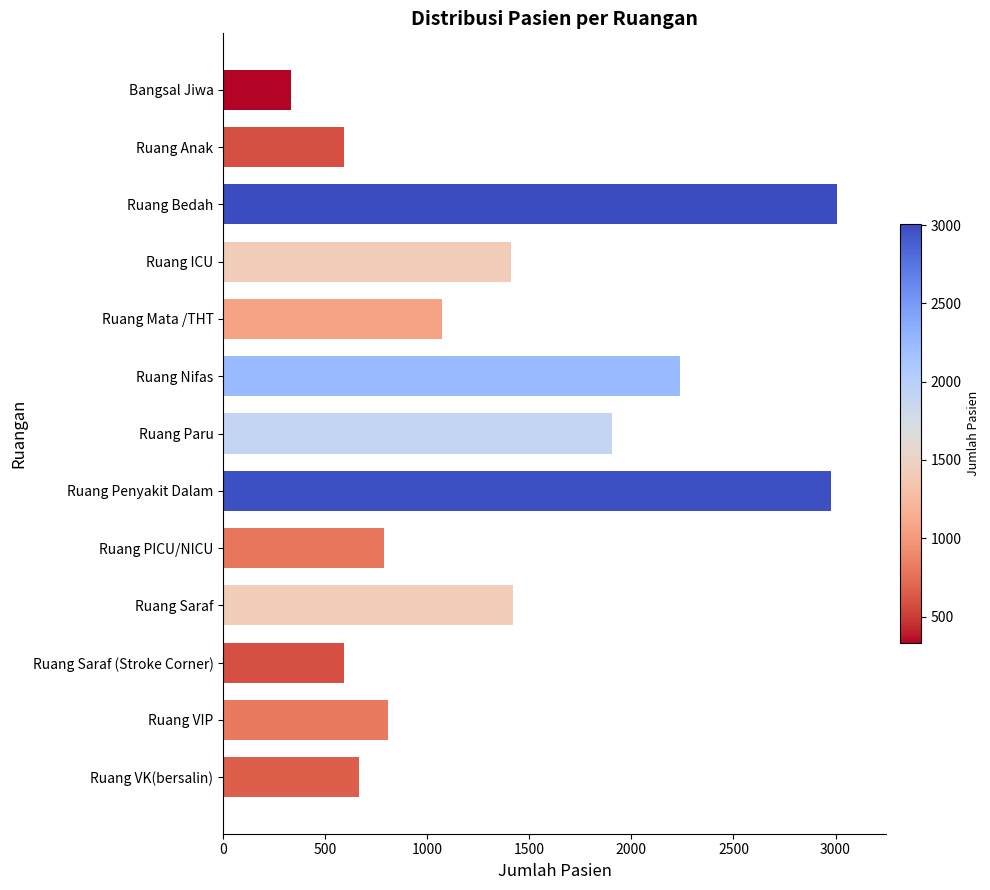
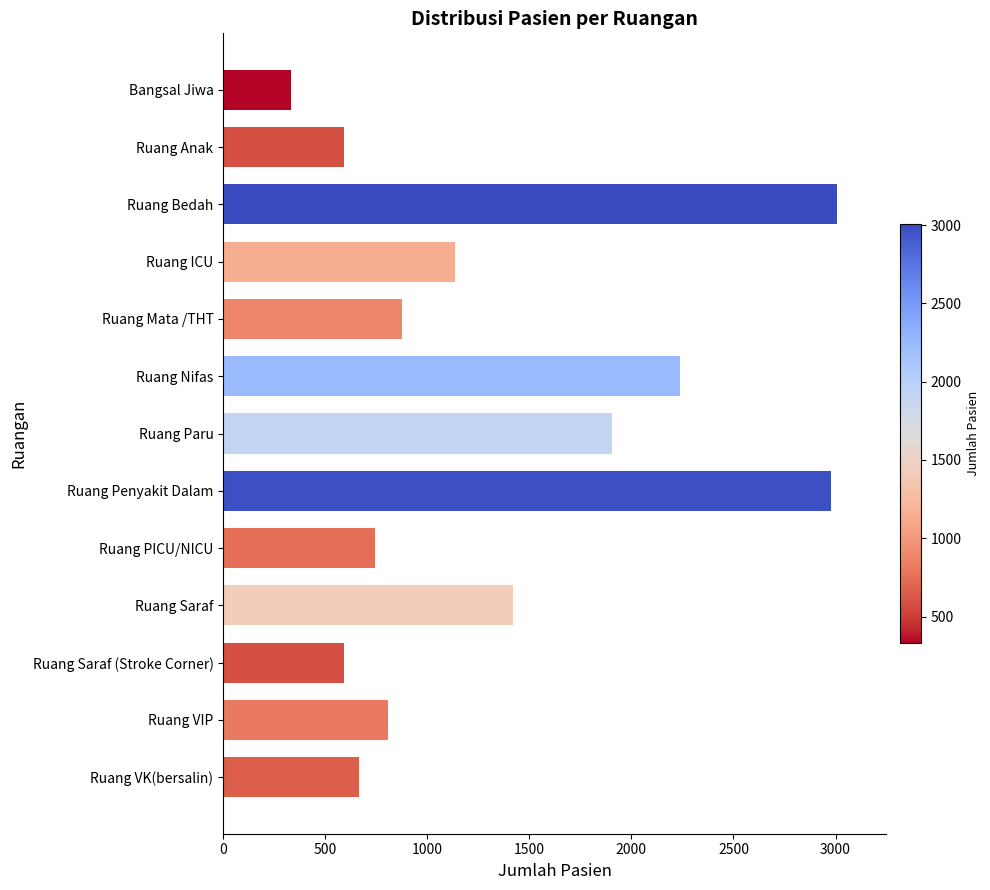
  {
    "Bangsal Jiwa": 330,
    "Ruang Anak": 590,
    "Ruang Bedah": 3010,
-   "Ruang ICU": 1410,
-   "Ruang Mata /THT": 1070,
+   "Ruang ICU": 1140,
+   "Ruang Mata /THT": 880,
    "Ruang Nifas": 2240,
    "Ruang Paru": 1900,
    "Ruang Penyakit Dalam": 2980,
-   "Ruang PICU/NICU": 790,
+   "Ruang PICU/NICU": 740,
    "Ruang Saraf": 1420,
    "Ruang Saraf (Stroke Corner)": 590,
    "Ruang VIP": 810,
    "Ruang VK(bersalin)": 670
  }
